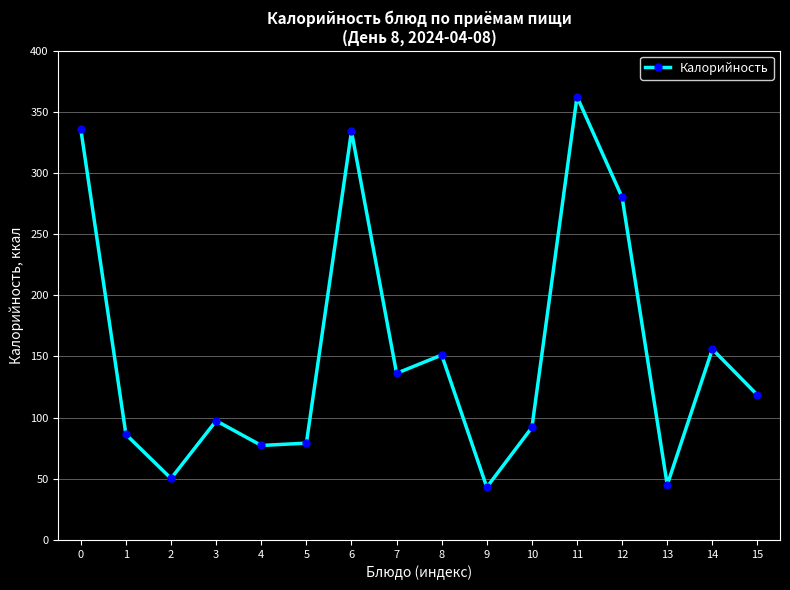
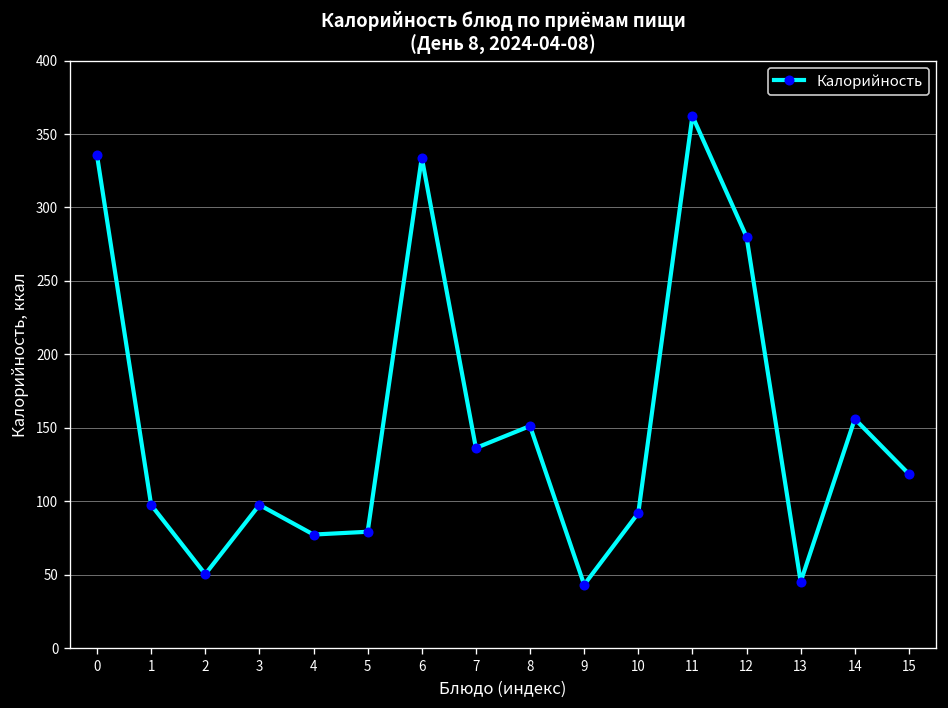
  {
    "0": 336,
-   "1": 86,
+   "1": 98,
    "2": 50,
    "3": 98,
    "4": 77,
    "5": 79,
    "6": 334,
    "7": 136,
    "8": 151,
    "9": 43,
    "10": 92,
    "11": 362,
    "12": 280,
    "13": 45,
    "14": 156,
    "15": 119
  }
